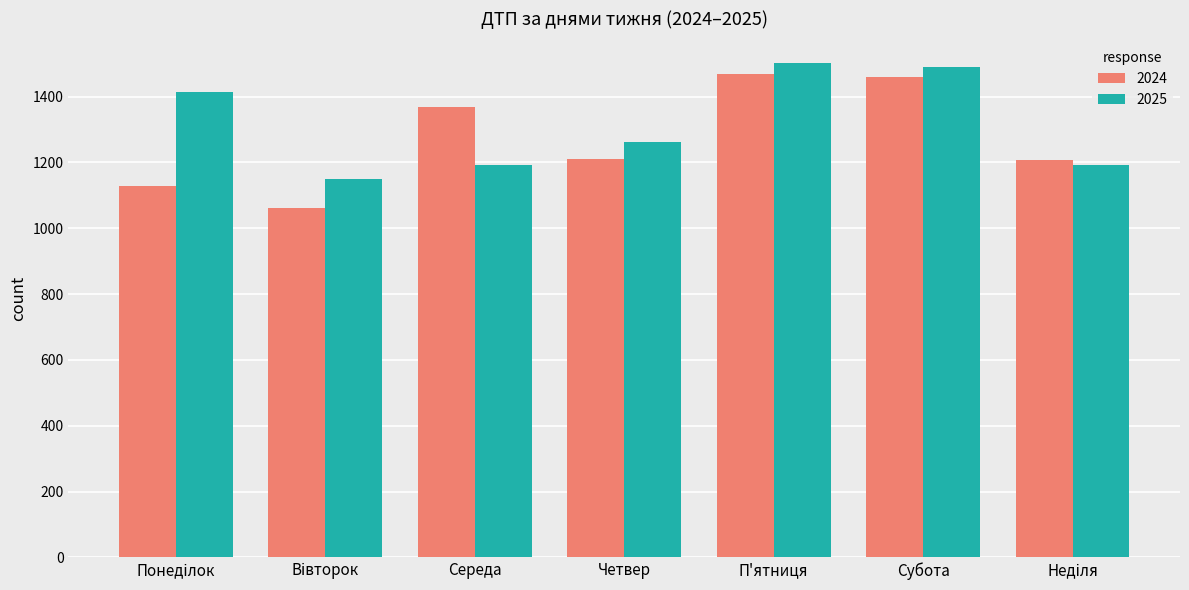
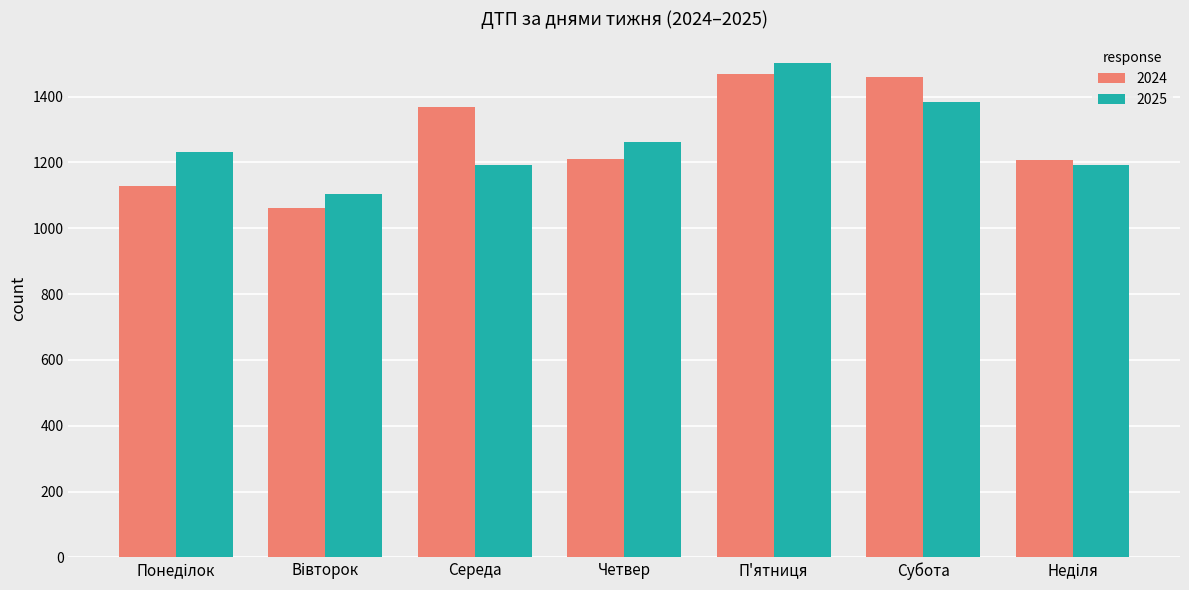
  {
    "2024": {
      "Понеділок": 1130,
      "Вівторок": 1060,
      "Середа": 1370,
      "Четвер": 1210,
      "П'ятниця": 1470,
      "Субота": 1460,
      "Неділя": 1210
    },
    "2025": {
-     "Понеділок": 1410,
-     "Вівторок": 1150,
+     "Понеділок": 1230,
+     "Вівторок": 1100,
      "Середа": 1190,
      "Четвер": 1260,
      "П'ятниця": 1500,
-     "Субота": 1490,
+     "Субота": 1380,
      "Неділя": 1190
    }
  }
